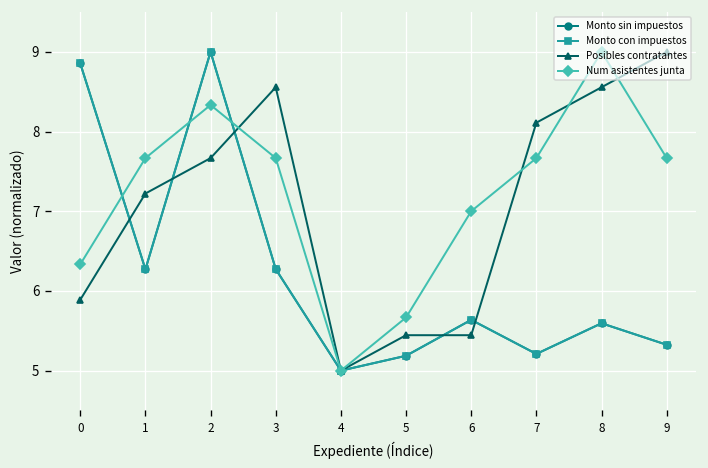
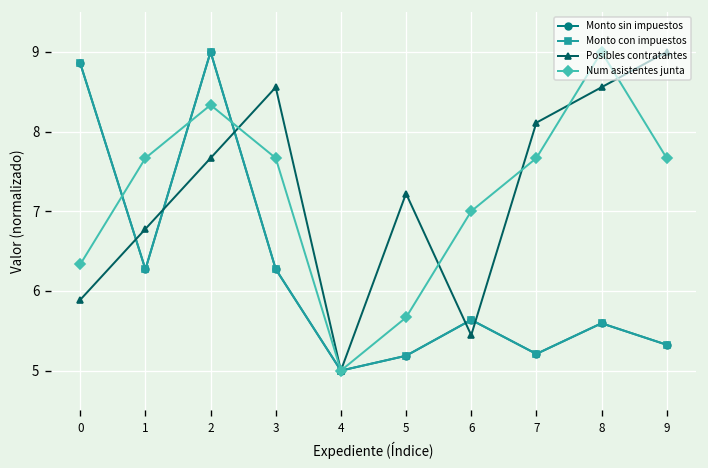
  {
    "Posibles contratantes": {
      "0": 5.9,
-     "1": 7.2,
+     "1": 6.8,
      "2": 7.7,
      "3": 8.6,
-     "5": 5.4,
+     "5": 7.2,
      "6": 5.4,
      "7": 8.1,
      "8": 8.6
    }
  }
